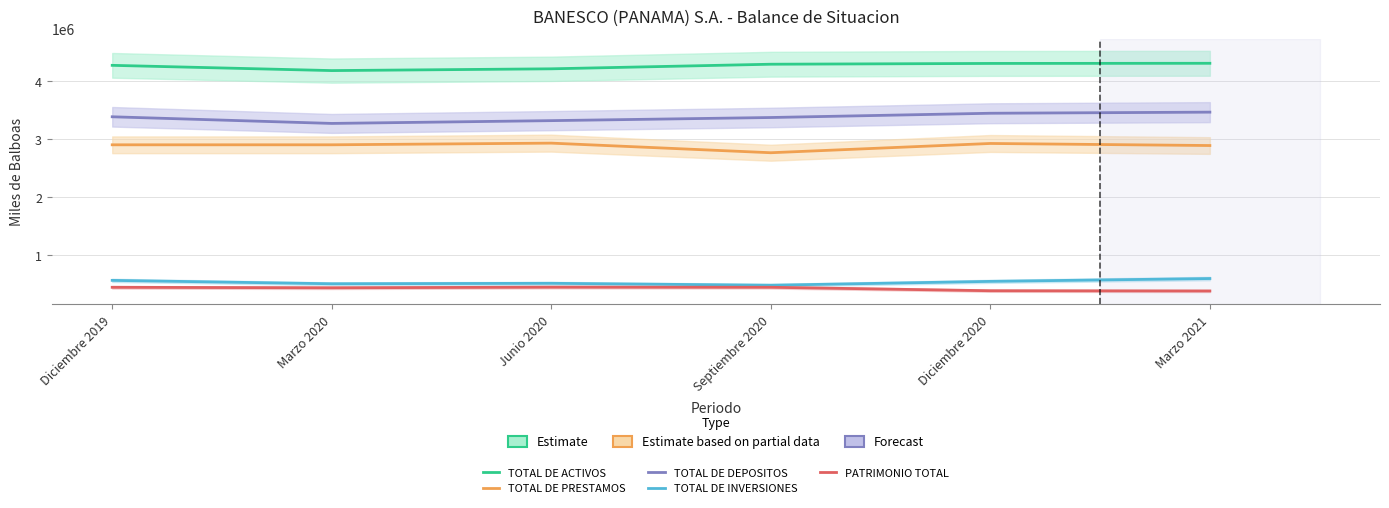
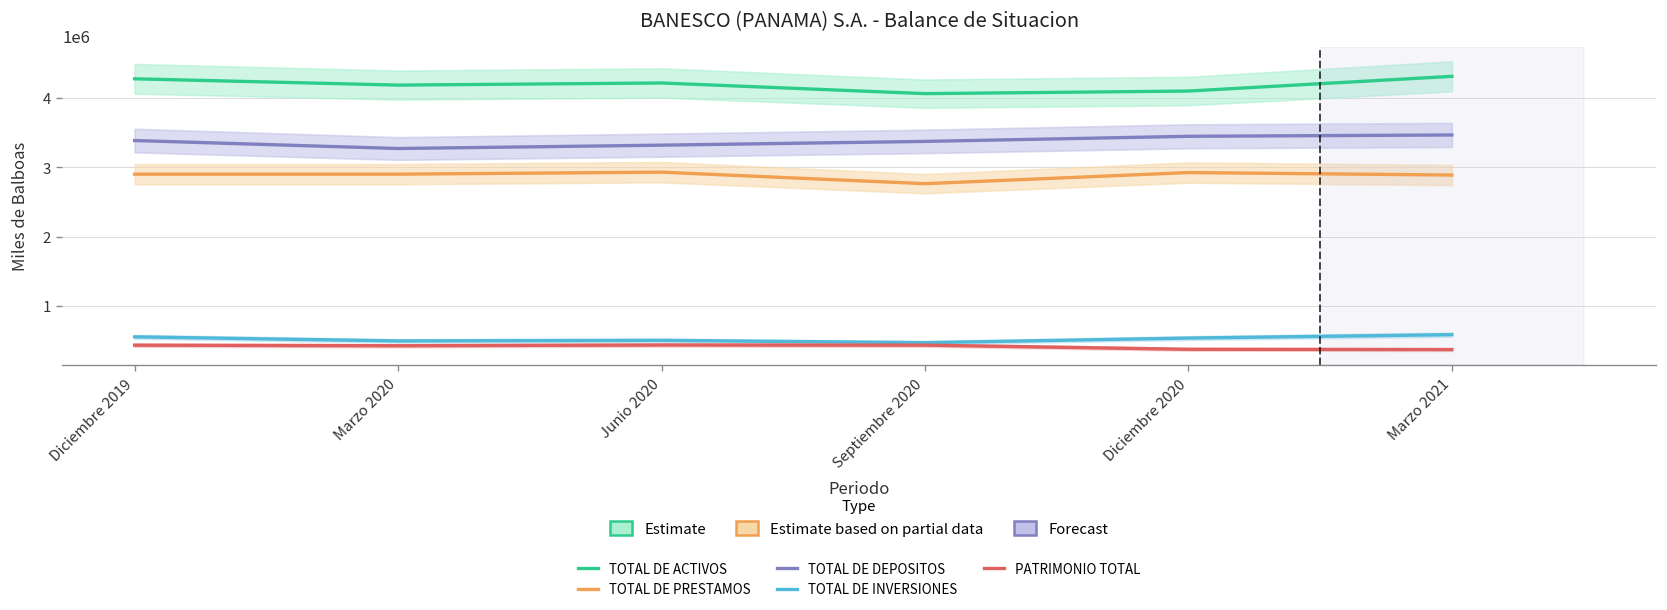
  {
    "TOTAL DE ACTIVOS": {
      "Diciembre 2019": 4300000,
      "Marzo 2020": 4200000,
      "Junio 2020": 4200000,
-     "Septiembre 2020": 4300000,
-     "Diciembre 2020": 4300000,
+     "Septiembre 2020": 4100000,
+     "Diciembre 2020": 4100000,
      "Marzo 2021": 4300000
    },
    "TOTAL DE PRESTAMOS": {
      "Diciembre 2019": 2900000,
      "Marzo 2020": 2900000,
      "Junio 2020": 2900000,
      "Septiembre 2020": 2800000,
      "Diciembre 2020": 2900000,
      "Marzo 2021": 2900000
    },
    "TOTAL DE DEPOSITOS": {
      "Diciembre 2019": 3400000,
      "Marzo 2020": 3300000,
      "Junio 2020": 3300000,
      "Septiembre 2020": 3400000,
      "Diciembre 2020": 3400000,
      "Marzo 2021": 3500000
    }
  }
